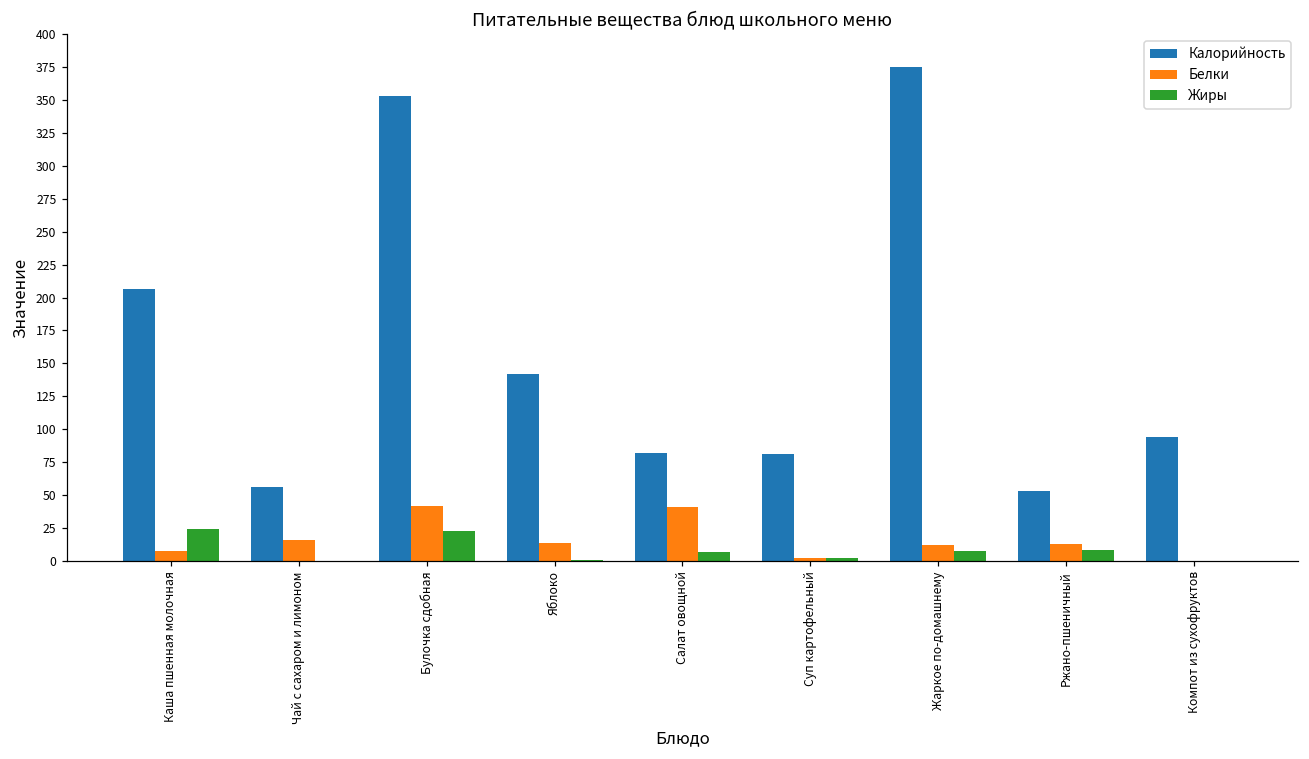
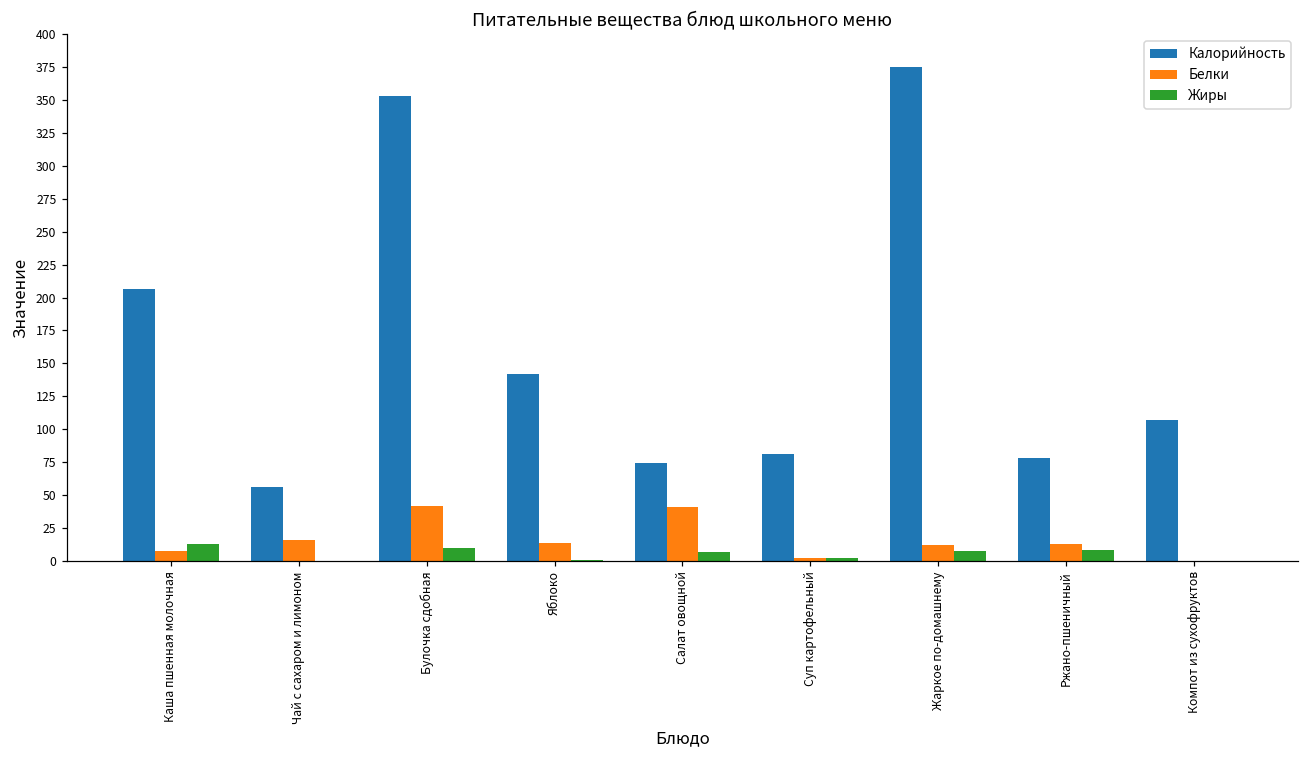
  {
    "Калорийность": {
      "Каша пшенная молочная": 206,
      "Чай с сахаром и лимоном": 56,
      "Булочка сдобная": 353,
      "Яблоко": 142,
-     "Салат овощной": 82,
+     "Салат овощной": 74,
      "Суп картофельный": 81,
      "Жаркое по-домашнему": 375,
-     "Ржано-пшеничный": 53,
-     "Компот из сухофруктов": 94
+     "Ржано-пшеничный": 78,
+     "Компот из сухофруктов": 107
    },
    "Белки": {
      "Каша пшенная молочная": 7,
      "Чай с сахаром и лимоном": 16,
      "Булочка сдобная": 42,
      "Яблоко": 13,
      "Салат овощной": 41,
      "Жаркое по-домашнему": 12,
      "Ржано-пшеничный": 13
    },
    "Жиры": {
-     "Каша пшенная молочная": 24,
+     "Каша пшенная молочная": 13,
      "Чай с сахаром и лимоном": 0,
-     "Булочка сдобная": 23,
+     "Булочка сдобная": 9,
      "Салат овощной": 6,
      "Суп картофельный": 2,
      "Жаркое по-домашнему": 7,
      "Ржано-пшеничный": 8,
      "Компот из сухофруктов": 0
    }
  }
